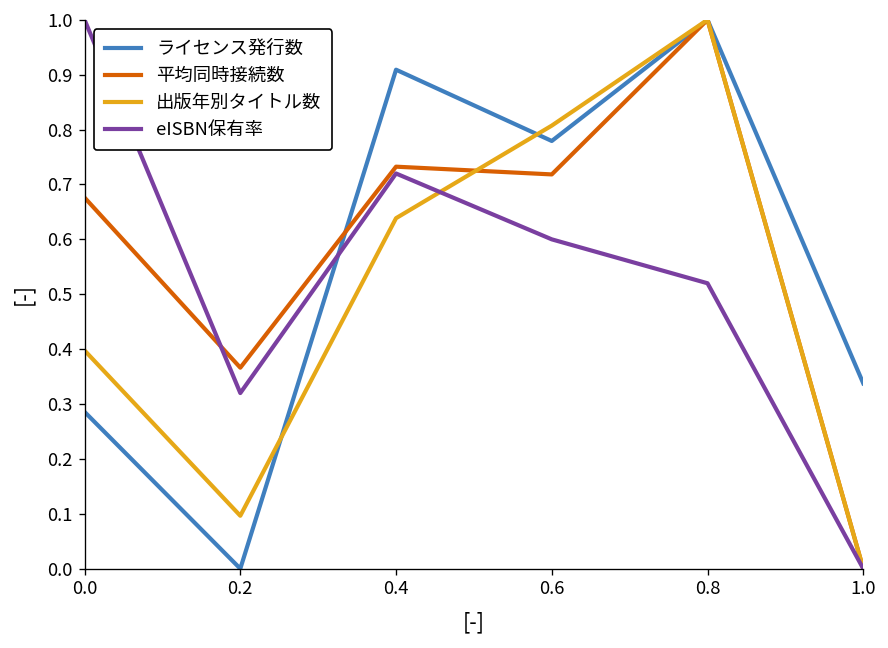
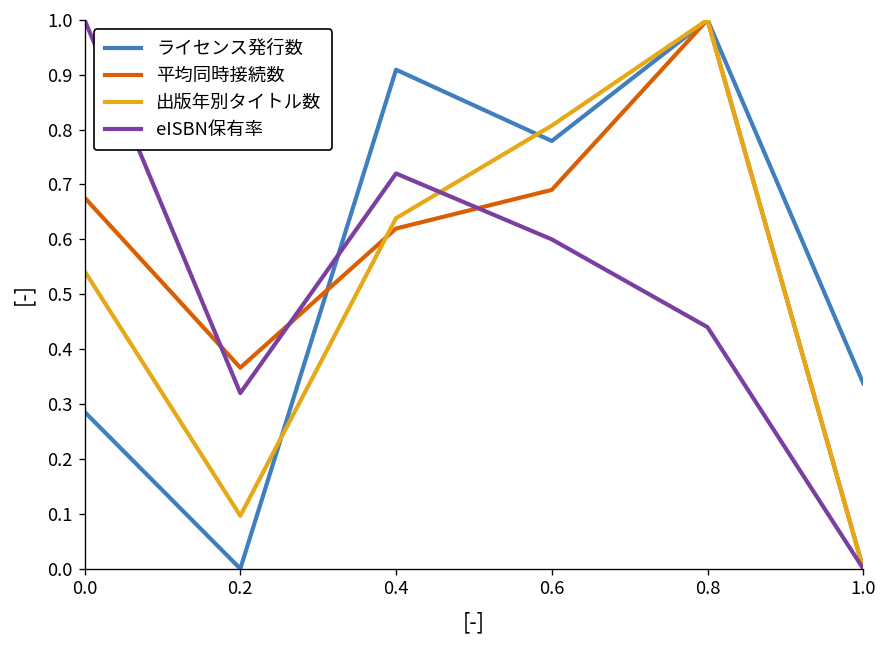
  {
    "ライセンス発行数": {
      "0.0": 0.29,
      "0.2": 0.00,
      "0.4": 0.91,
      "0.6": 0.78,
      "1.0": 0.34
    },
    "平均同時接続数": {
      "0.0": 0.68,
      "0.2": 0.37,
-     "0.4": 0.73,
-     "0.6": 0.72
+     "0.4": 0.62,
+     "0.6": 0.69
    },
    "出版年別タイトル数": {
-     "0.0": 0.40,
+     "0.0": 0.54,
      "0.2": 0.10,
      "0.4": 0.64,
      "0.6": 0.81
    },
    "eISBN保有率": {
      "0.0": 1.00,
      "0.2": 0.32,
      "0.4": 0.72,
      "0.6": 0.60,
-     "0.8": 0.52
+     "0.8": 0.44
    }
  }
